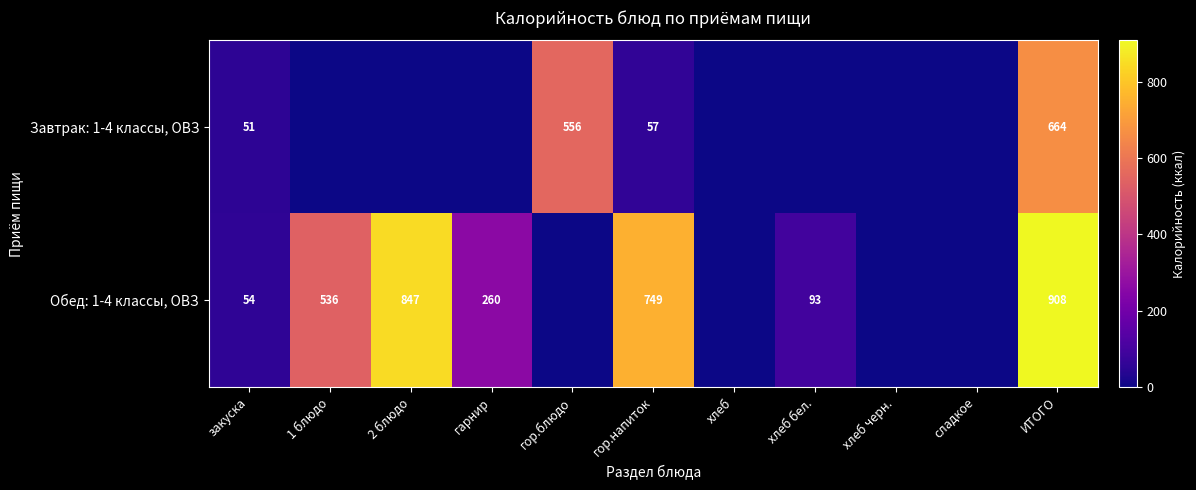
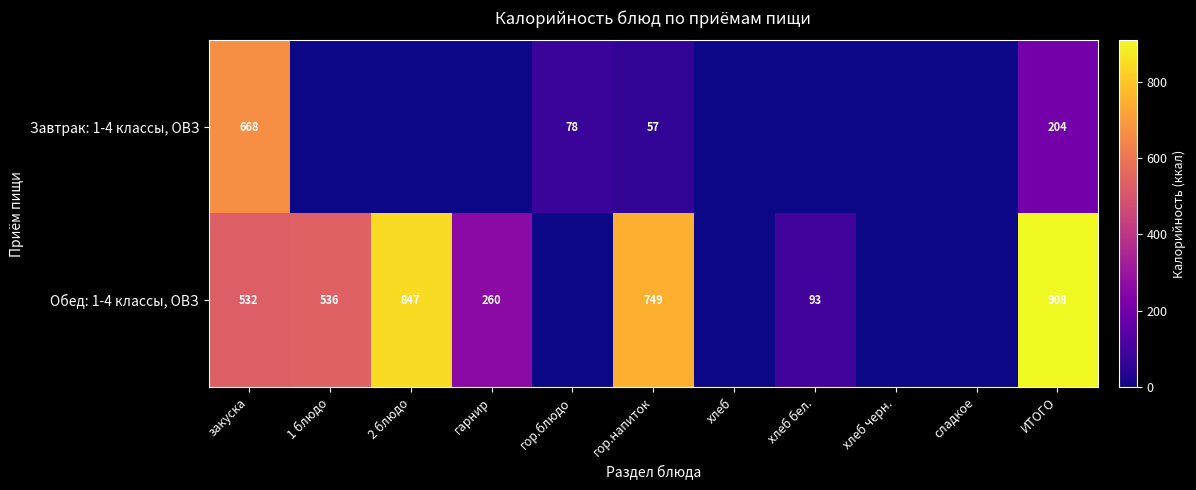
  {
    "Завтрак: 1-4 классы, ОВЗ": {
-     "закуска": 51,
-     "гор.блюдо": 556,
+     "закуска": 668,
+     "гор.блюдо": 78,
      "гор.напиток": 57,
-     "ИТОГО": 664
+     "ИТОГО": 204
    },
    "Обед: 1-4 классы, ОВЗ": {
-     "закуска": 54,
+     "закуска": 532,
      "1 блюдо": 536,
      "2 блюдо": 847,
      "гарнир": 260,
      "гор.напиток": 749,
      "хлеб бел.": 93,
      "ИТОГО": 908
    }
  }
